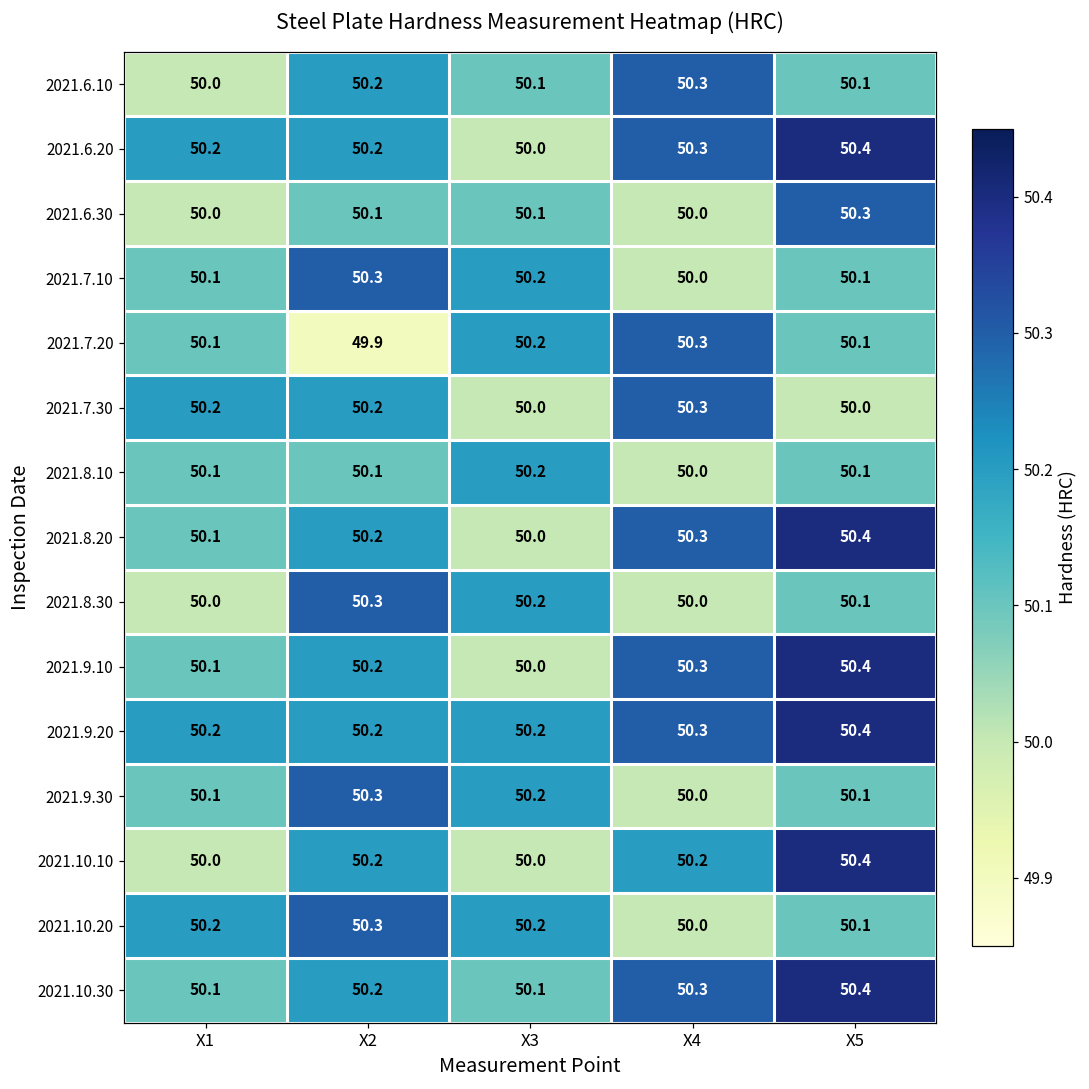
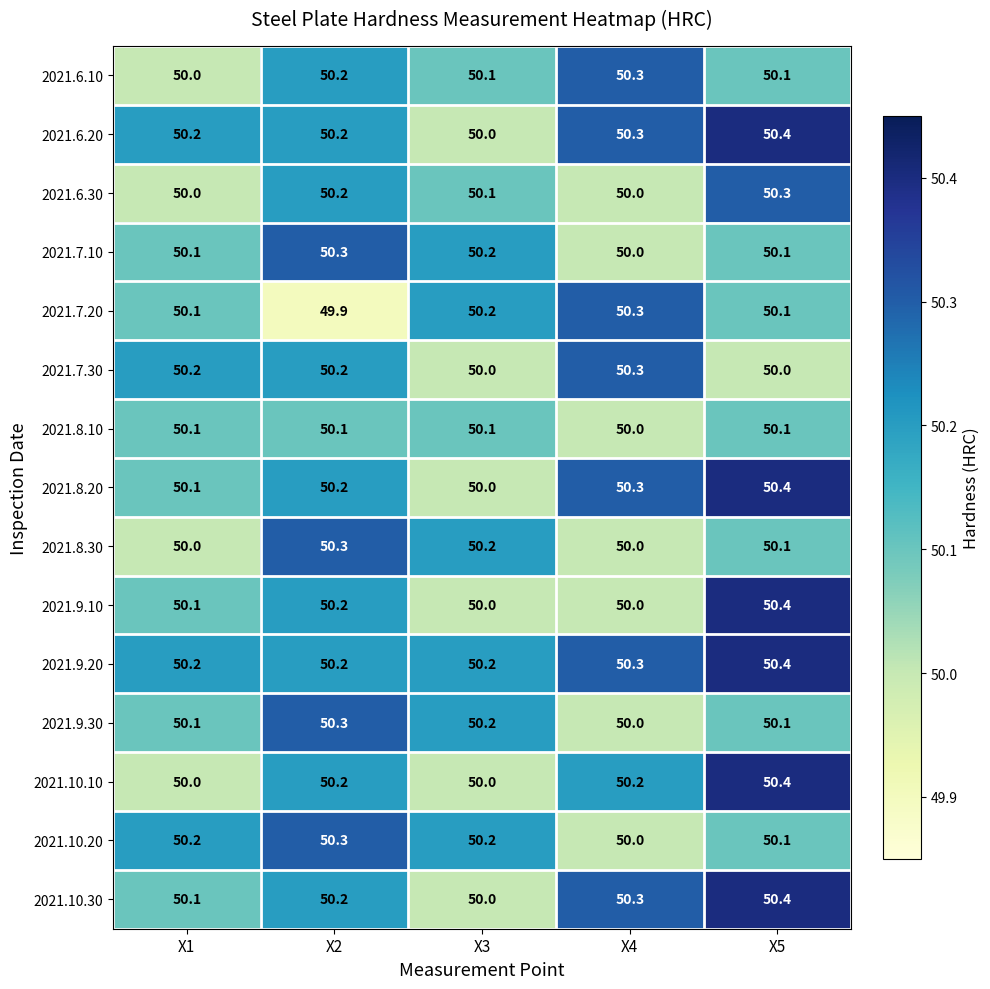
  {
    "2021.6.10": {
      "X1": 50.0,
      "X2": 50.2,
      "X3": 50.1,
      "X4": 50.3,
      "X5": 50.1
    },
    "2021.6.20": {
      "X1": 50.2,
      "X2": 50.2,
      "X3": 50.0,
      "X4": 50.3,
      "X5": 50.4
    },
    "2021.6.30": {
      "X1": 50.0,
-     "X2": 50.1,
+     "X2": 50.2,
      "X3": 50.1,
      "X4": 50.0,
      "X5": 50.3
    },
    "2021.7.10": {
      "X1": 50.1,
      "X2": 50.3,
      "X3": 50.2,
      "X4": 50.0,
      "X5": 50.1
    },
    "2021.7.20": {
      "X1": 50.1,
      "X2": 49.9,
      "X3": 50.2,
      "X4": 50.3,
      "X5": 50.1
    },
    "2021.7.30": {
      "X1": 50.2,
      "X2": 50.2,
      "X3": 50.0,
      "X4": 50.3,
      "X5": 50.0
    },
    "2021.8.10": {
      "X1": 50.1,
      "X2": 50.1,
-     "X3": 50.2,
+     "X3": 50.1,
      "X4": 50.0,
      "X5": 50.1
    },
    "2021.8.20": {
      "X1": 50.1,
      "X2": 50.2,
      "X3": 50.0,
      "X4": 50.3,
      "X5": 50.4
    },
    "2021.8.30": {
      "X1": 50.0,
      "X2": 50.3,
      "X3": 50.2,
      "X4": 50.0,
      "X5": 50.1
    },
    "2021.9.10": {
      "X1": 50.1,
      "X2": 50.2,
      "X3": 50.0,
-     "X4": 50.3,
+     "X4": 50.0,
      "X5": 50.4
    },
    "2021.9.20": {
      "X1": 50.2,
      "X2": 50.2,
      "X3": 50.2,
      "X4": 50.3,
      "X5": 50.4
    },
    "2021.9.30": {
      "X1": 50.1,
      "X2": 50.3,
      "X3": 50.2,
      "X4": 50.0,
      "X5": 50.1
    },
    "2021.10.10": {
      "X1": 50.0,
      "X2": 50.2,
      "X3": 50.0,
      "X4": 50.2,
      "X5": 50.4
    },
    "2021.10.20": {
      "X1": 50.2,
      "X2": 50.3,
      "X3": 50.2,
      "X4": 50.0,
      "X5": 50.1
    },
    "2021.10.30": {
      "X1": 50.1,
      "X2": 50.2,
-     "X3": 50.1,
+     "X3": 50.0,
      "X4": 50.3,
      "X5": 50.4
    }
  }
